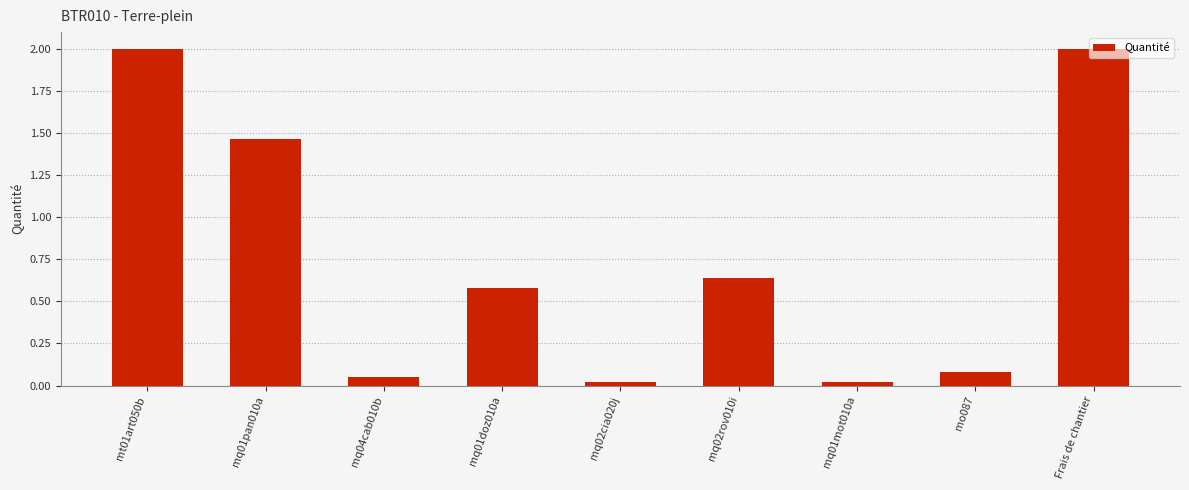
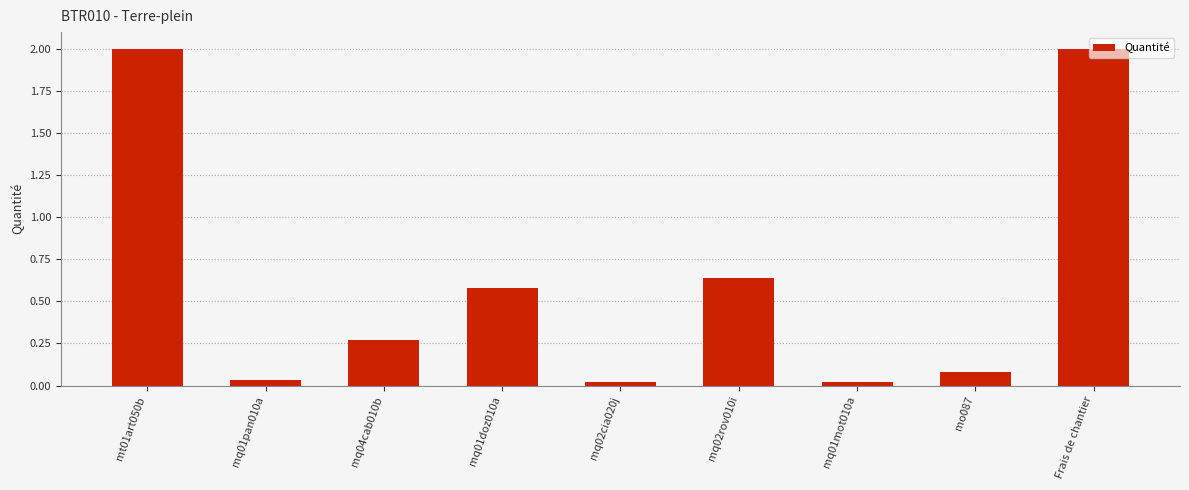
  {
    "mt01art050b": 2.00,
-   "mq01pan010a": 1.47,
-   "mq04cab010b": 0.05,
+   "mq01pan010a": 0.03,
+   "mq04cab010b": 0.27,
    "mq01doz010a": 0.58,
    "mq02cia020j": 0.02,
    "mq02rov010i": 0.64,
    "mq01mot010a": 0.02,
    "mo087": 0.08
  }
